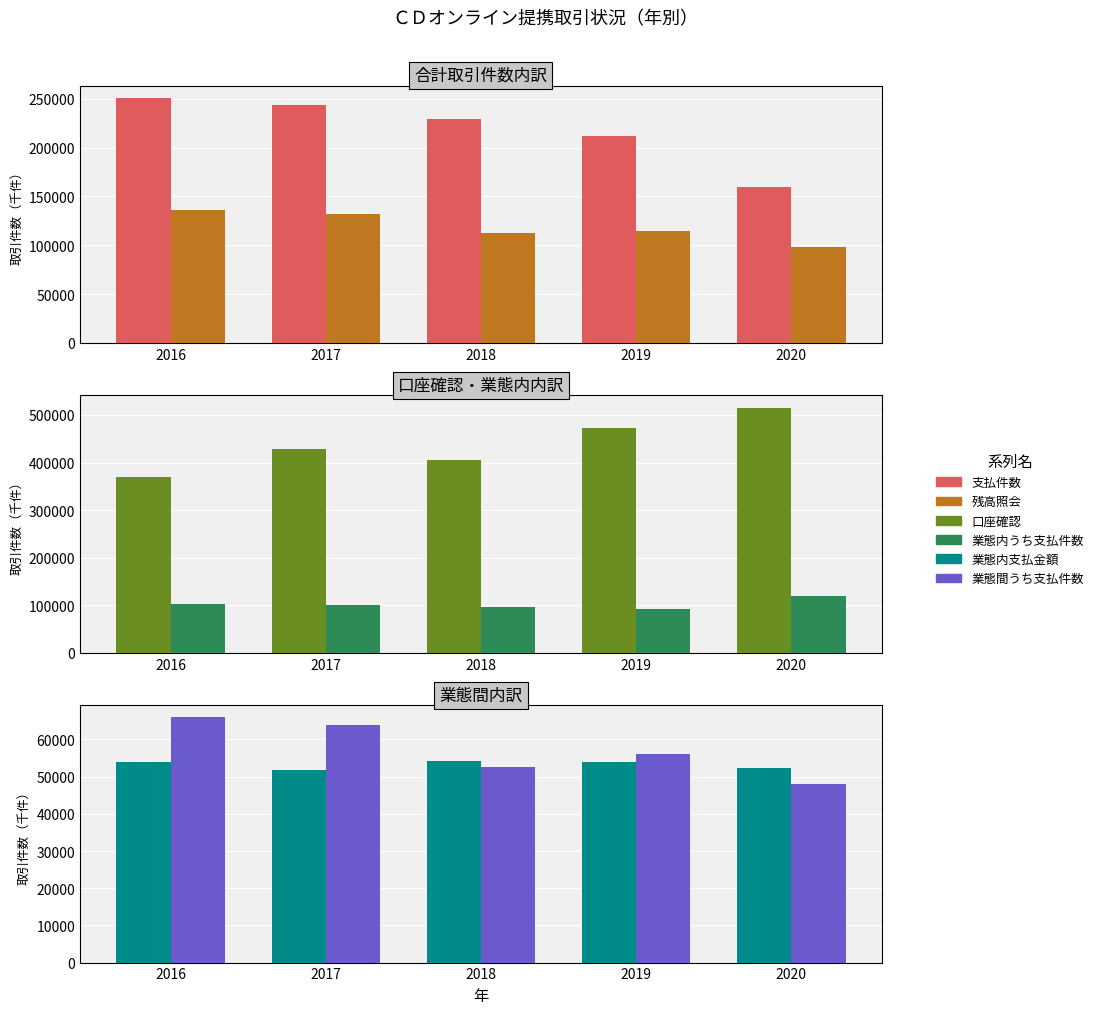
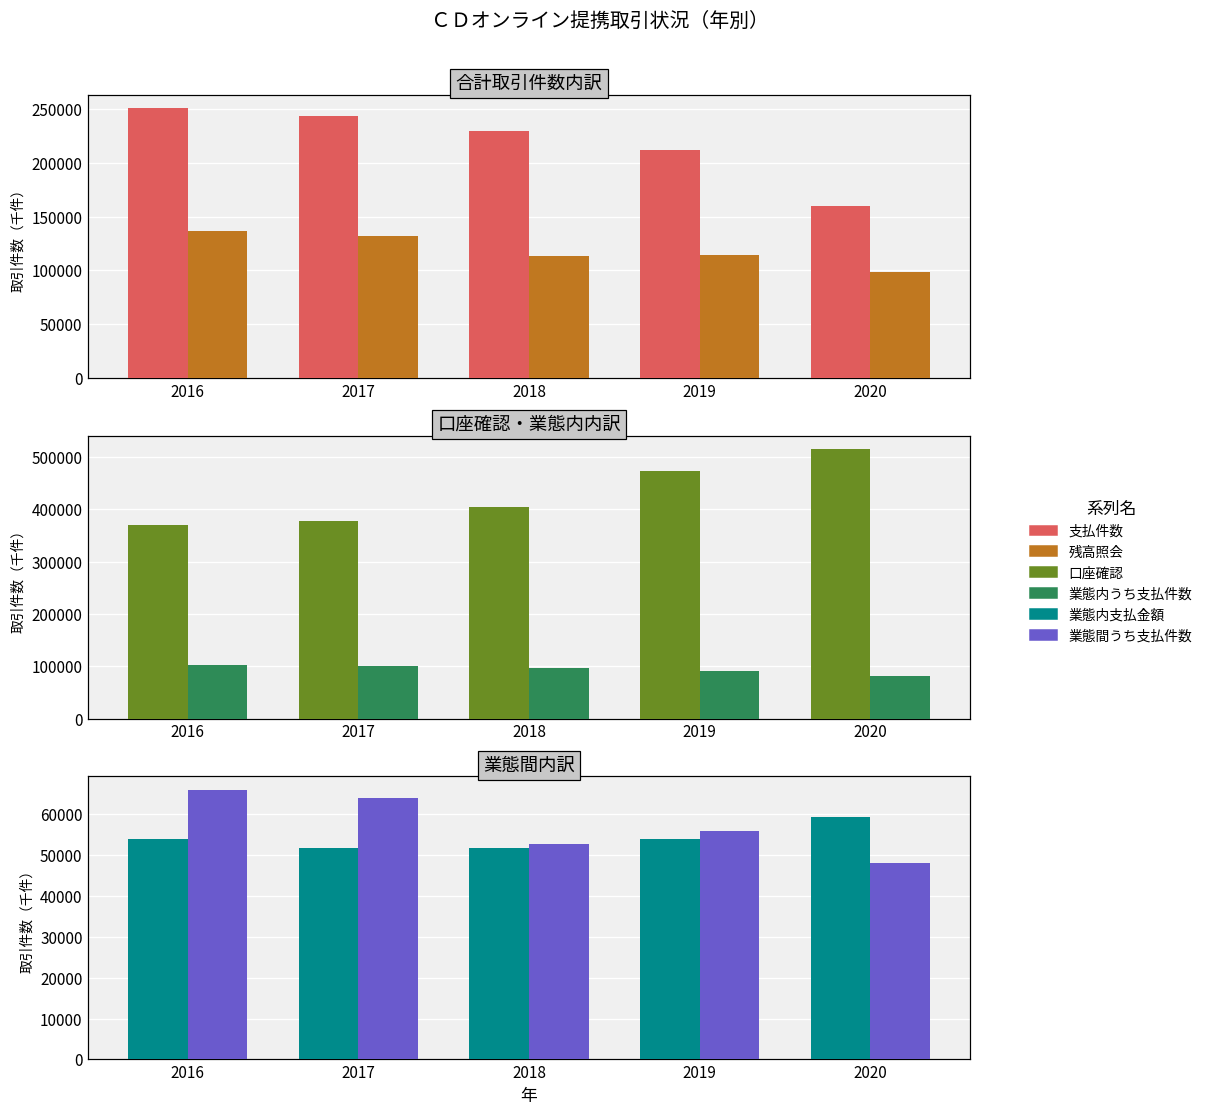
  {
    "合計取引件数内訳": {
      "支払件数": {
        "2016": 250000,
        "2017": 240000,
        "2018": 230000,
        "2019": 210000,
        "2020": 160000
      },
      "残高照会": {
        "2016": 140000,
        "2017": 130000,
        "2018": 110000,
        "2019": 110000,
        "2020": 100000
      }
    },
    "口座確認・業態内内訳": {
      "口座確認": {
        "2016": 370000,
-       "2017": 430000,
+       "2017": 380000,
        "2018": 400000,
        "2019": 470000,
        "2020": 520000
      },
      "業態内うち支払件数": {
        "2016": 100000,
        "2017": 100000,
        "2018": 100000,
        "2019": 90000,
-       "2020": 120000
+       "2020": 80000
      }
    },
    "業態間内訳": {
      "業態内支払金額": {
        "2016": 54000,
        "2017": 52000,
-       "2018": 54000,
+       "2018": 52000,
        "2019": 54000,
-       "2020": 52000
+       "2020": 59000
      },
      "業態間うち支払件数": {
        "2016": 66000,
        "2017": 64000,
        "2018": 53000,
        "2019": 56000,
        "2020": 48000
      }
    }
  }
